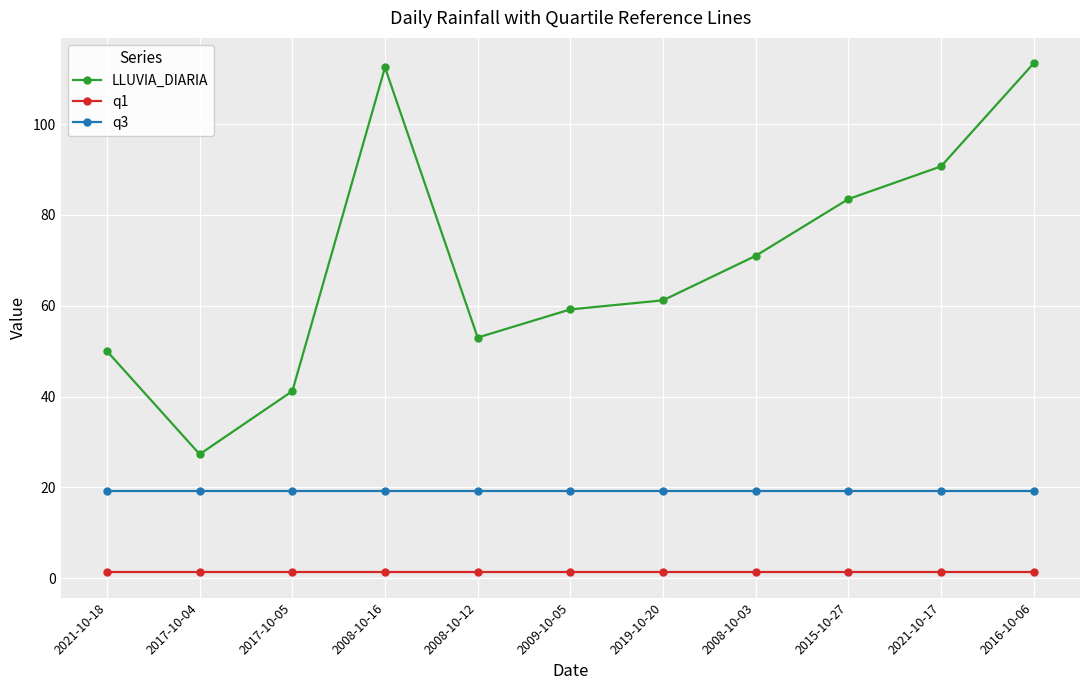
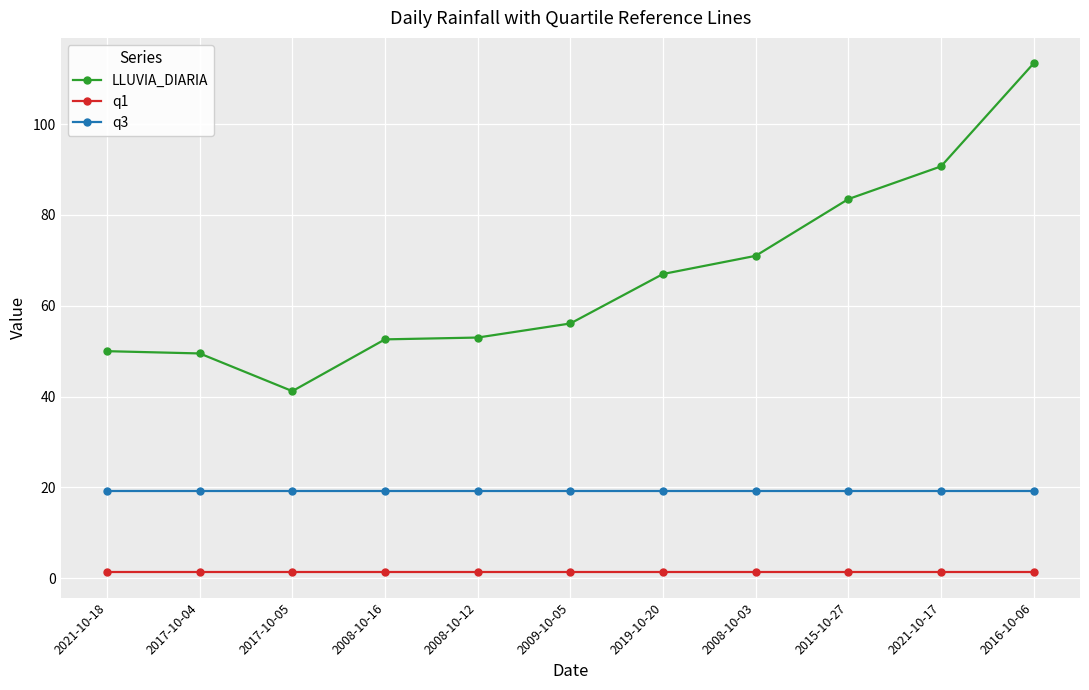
  {
    "LLUVIA_DIARIA": {
      "2021-10-18": 50,
-     "2017-10-04": 27,
+     "2017-10-04": 50,
      "2017-10-05": 41,
-     "2008-10-16": 113,
+     "2008-10-16": 53,
      "2008-10-12": 53,
-     "2009-10-05": 59,
-     "2019-10-20": 61,
+     "2009-10-05": 56,
+     "2019-10-20": 67,
      "2008-10-03": 71,
      "2015-10-27": 84,
      "2021-10-17": 91,
      "2016-10-06": 113
    },
    "q1": {
      "2021-10-18": 1,
      "2017-10-04": 1,
      "2017-10-05": 1,
      "2008-10-16": 1,
      "2008-10-12": 1,
      "2009-10-05": 1,
      "2019-10-20": 1,
      "2008-10-03": 1,
      "2015-10-27": 1,
      "2021-10-17": 1,
      "2016-10-06": 1
    },
    "q3": {
      "2021-10-18": 19,
      "2017-10-04": 19,
      "2017-10-05": 19,
      "2008-10-16": 19,
      "2008-10-12": 19,
      "2009-10-05": 19,
      "2019-10-20": 19,
      "2008-10-03": 19,
      "2015-10-27": 19,
      "2021-10-17": 19,
      "2016-10-06": 19
    }
  }
